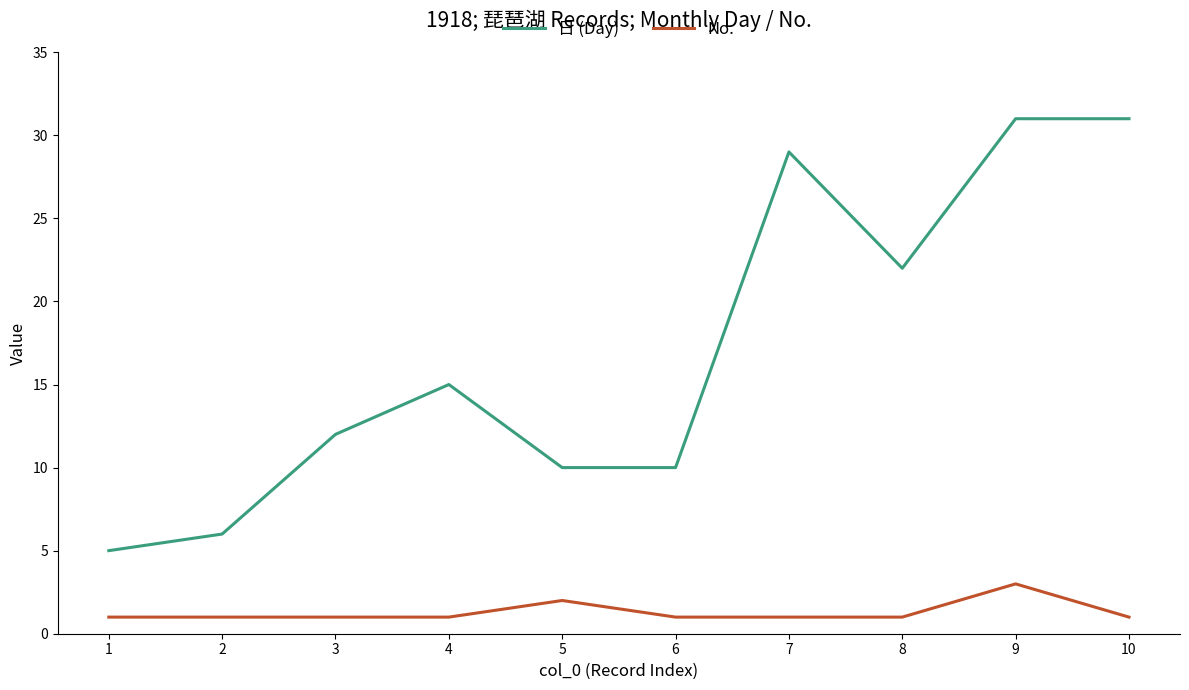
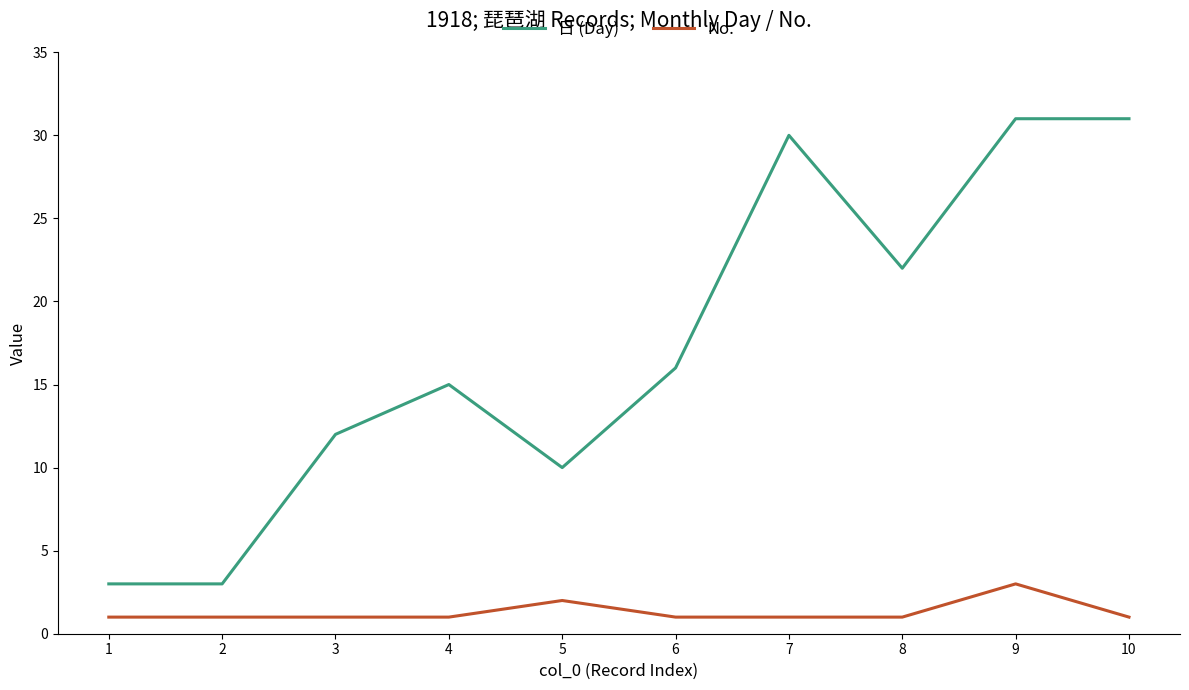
  {
    "日 (Day)": {
-     "1": 5,
-     "2": 6,
+     "1": 3,
+     "2": 3,
      "3": 12,
      "4": 15,
      "5": 10,
-     "6": 10,
-     "7": 29,
+     "6": 16,
+     "7": 30,
      "8": 22,
      "9": 31,
      "10": 31
    },
    "No.": {
      "1": 1,
      "2": 1,
      "3": 1,
      "4": 1,
      "5": 2,
      "6": 1,
      "7": 1,
      "8": 1,
      "9": 3,
      "10": 1
    }
  }
